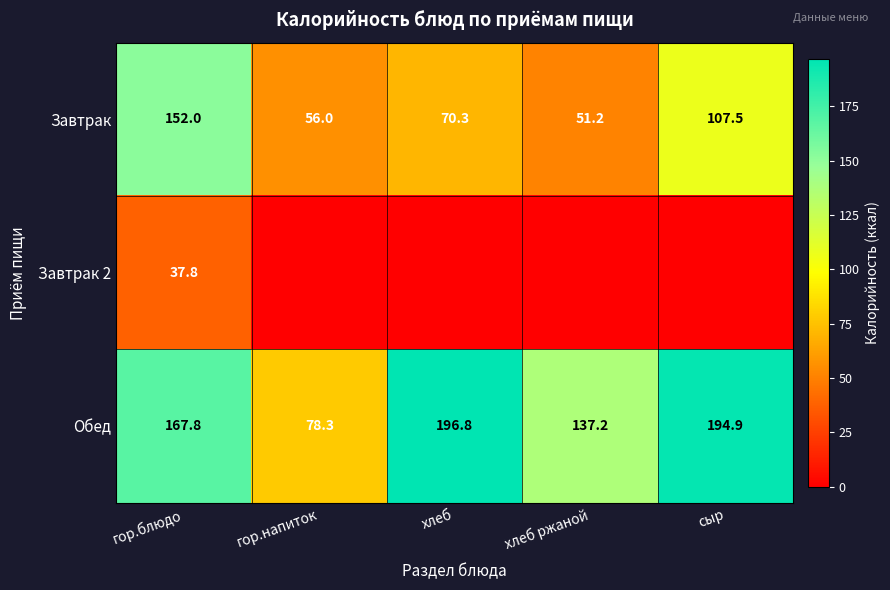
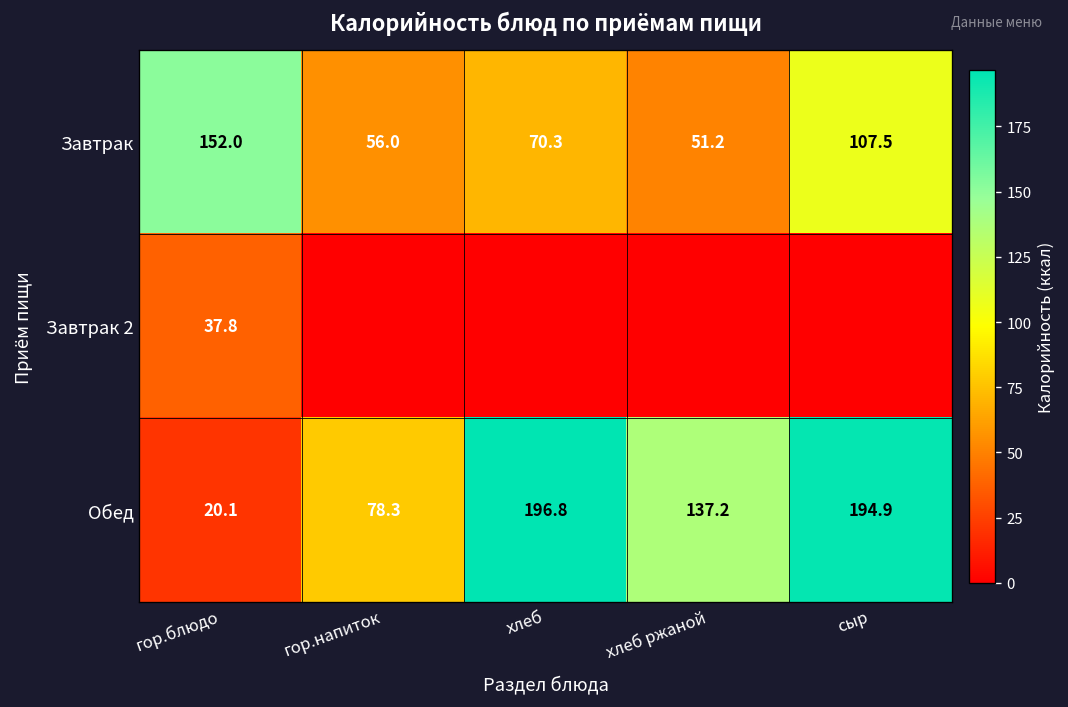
  {
    "Завтрак": {
      "гор.блюдо": 152.0,
      "гор.напиток": 56.0,
      "хлеб": 70.3,
      "хлеб ржаной": 51.2,
      "сыр": 107.5
    },
    "Завтрак 2": {
      "гор.блюдо": 37.8
    },
    "Обед": {
-     "гор.блюдо": 167.8,
+     "гор.блюдо": 20.1,
      "гор.напиток": 78.3,
      "хлеб": 196.8,
      "хлеб ржаной": 137.2,
      "сыр": 194.9
    }
  }
